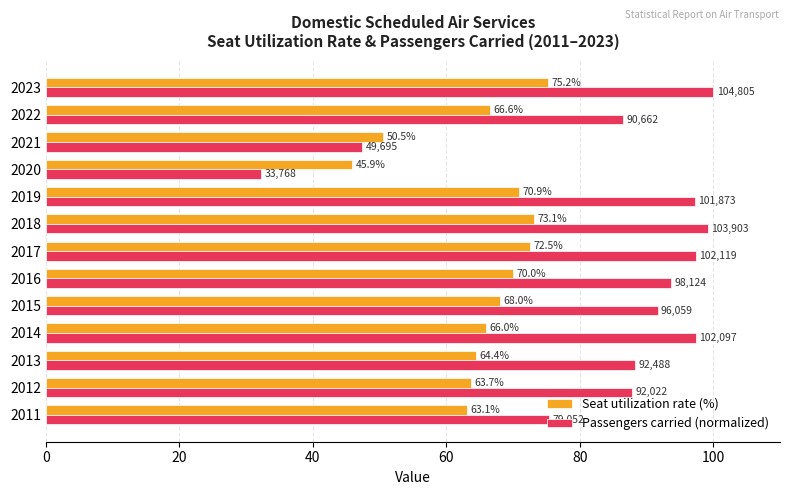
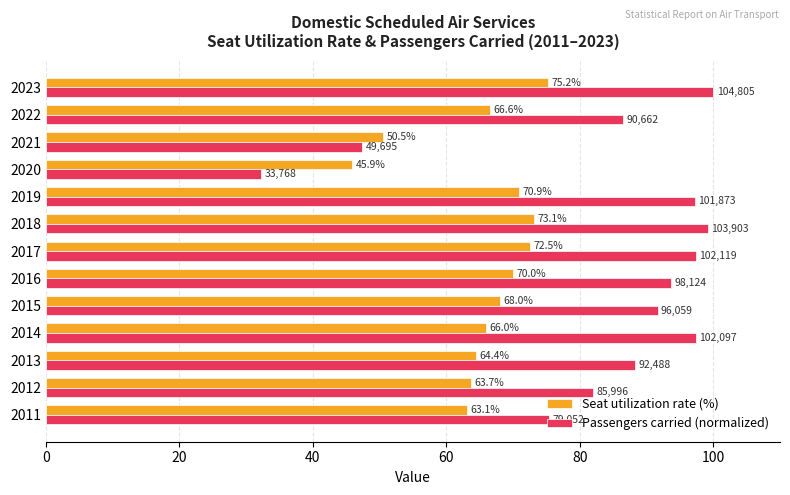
  {
    "Seat utilization rate (%)": {
      "2023": "75.2%",
      "2022": "66.6%",
      "2021": "50.5%",
      "2020": "45.9%",
      "2019": "70.9%",
      "2018": "73.1%",
      "2017": "72.5%",
      "2016": "70.0%",
      "2015": "68.0%",
      "2014": "66.0%",
      "2013": "64.4%",
      "2012": "63.7%",
      "2011": "63.1%"
    },
    "Passengers carried (normalized)": {
-     "2012": "92,022"
+     "2012": "85,996"
    }
  }
